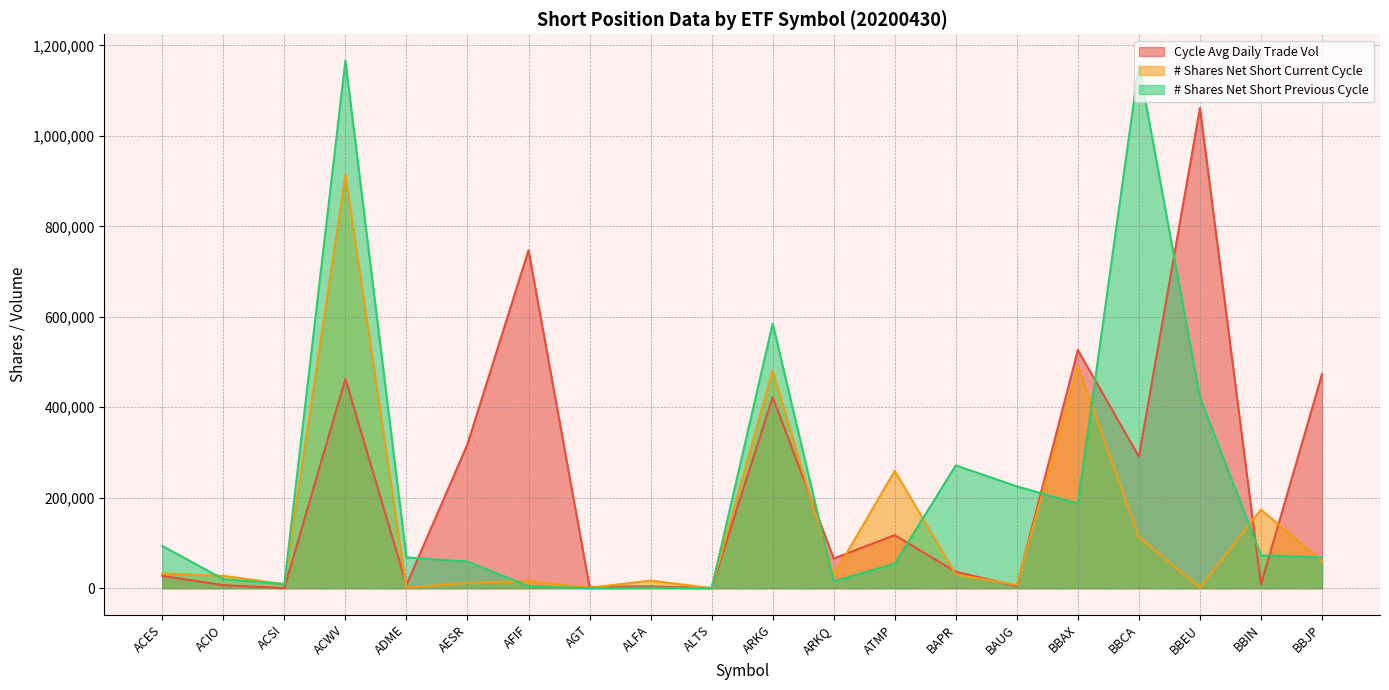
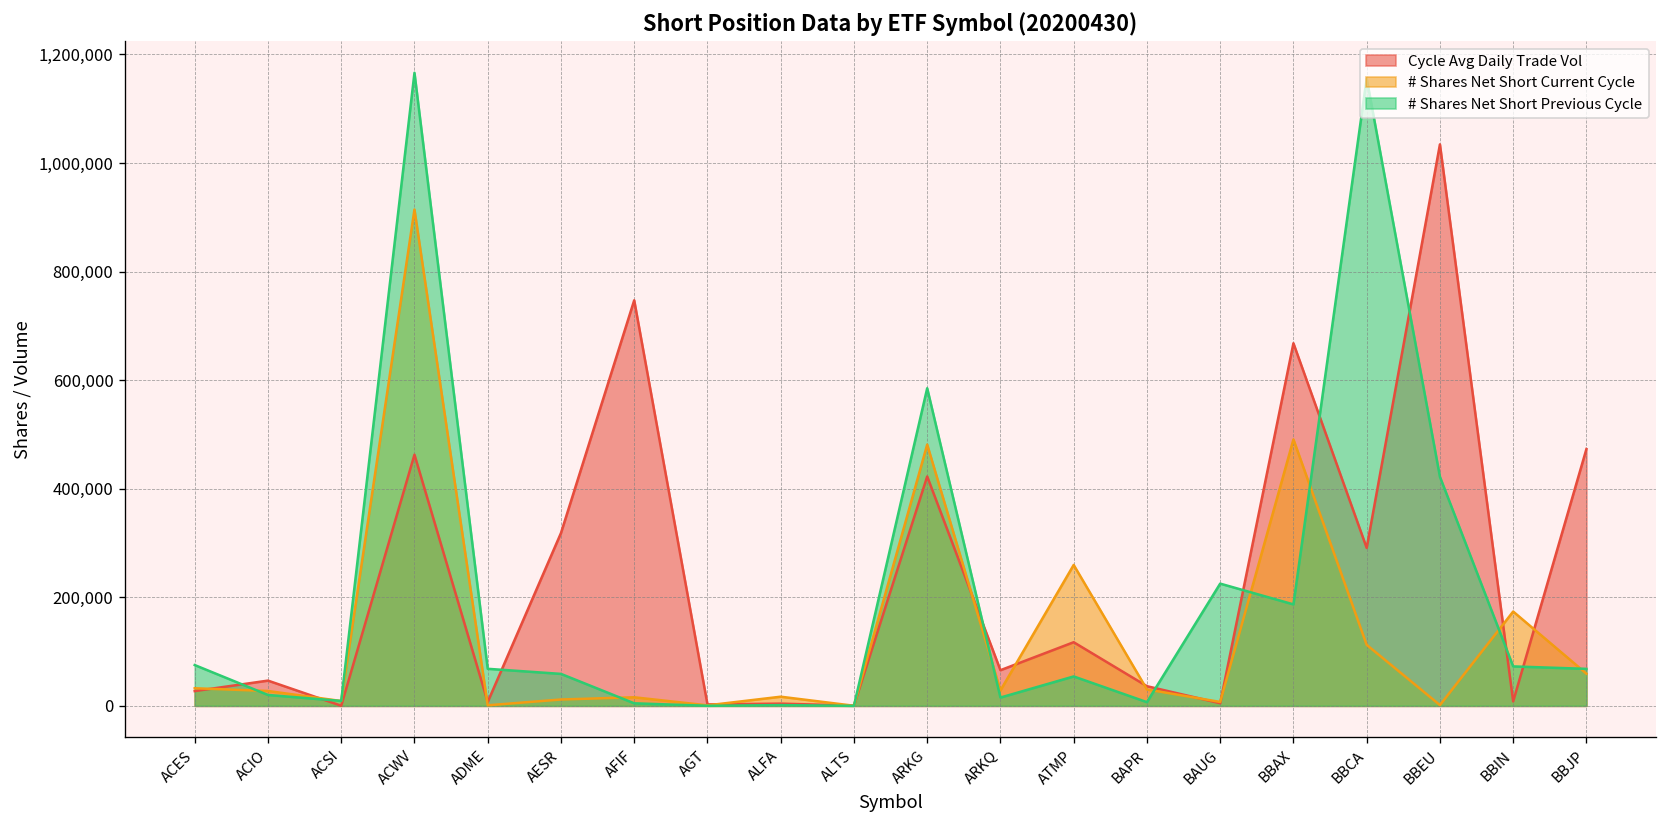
  {
    "Cycle Avg Daily Trade Vol": {
-     "ACIO": "10,000",
+     "ACIO": "50,000",
      "ACSI": "0",
      "ACWV": "460,000",
      "ADME": "10,000",
      "AESR": "320,000",
      "AFIF": "750,000",
      "ARKG": "420,000",
      "ARKQ": "70,000",
      "ATMP": "120,000",
      "BAPR": "40,000",
-     "BBAX": "530,000",
+     "BBAX": "670,000",
      "BBCA": "290,000",
-     "BBEU": "1,060,000",
+     "BBEU": "1,030,000",
      "BBIN": "10,000",
      "BBJP": "470,000"
    },
    "# Shares Net Short Current Cycle": {
      "ACIO": "30,000",
      "ACWV": "910,000",
      "ADME": "0",
      "AESR": "10,000",
      "AFIF": "20,000",
      "ALFA": "20,000",
      "ARKG": "480,000",
      "ARKQ": "30,000",
      "ATMP": "260,000",
      "BAPR": "30,000",
      "BBAX": "490,000",
      "BBCA": "110,000",
      "BBEU": "0",
      "BBIN": "170,000",
      "BBJP": "60,000"
    },
    "# Shares Net Short Previous Cycle": {
-     "ACES": "90,000",
+     "ACES": "80,000",
      "ACIO": "20,000",
      "ACWV": "1,170,000",
      "ADME": "70,000",
      "AESR": "60,000",
      "AFIF": "0",
      "ARKG": "590,000",
      "ARKQ": "20,000",
      "ATMP": "50,000",
-     "BAPR": "270,000",
+     "BAPR": "10,000",
      "BAUG": "230,000",
      "BBAX": "190,000",
      "BBEU": "420,000",
      "BBIN": "70,000",
      "BBJP": "70,000"
    }
  }
